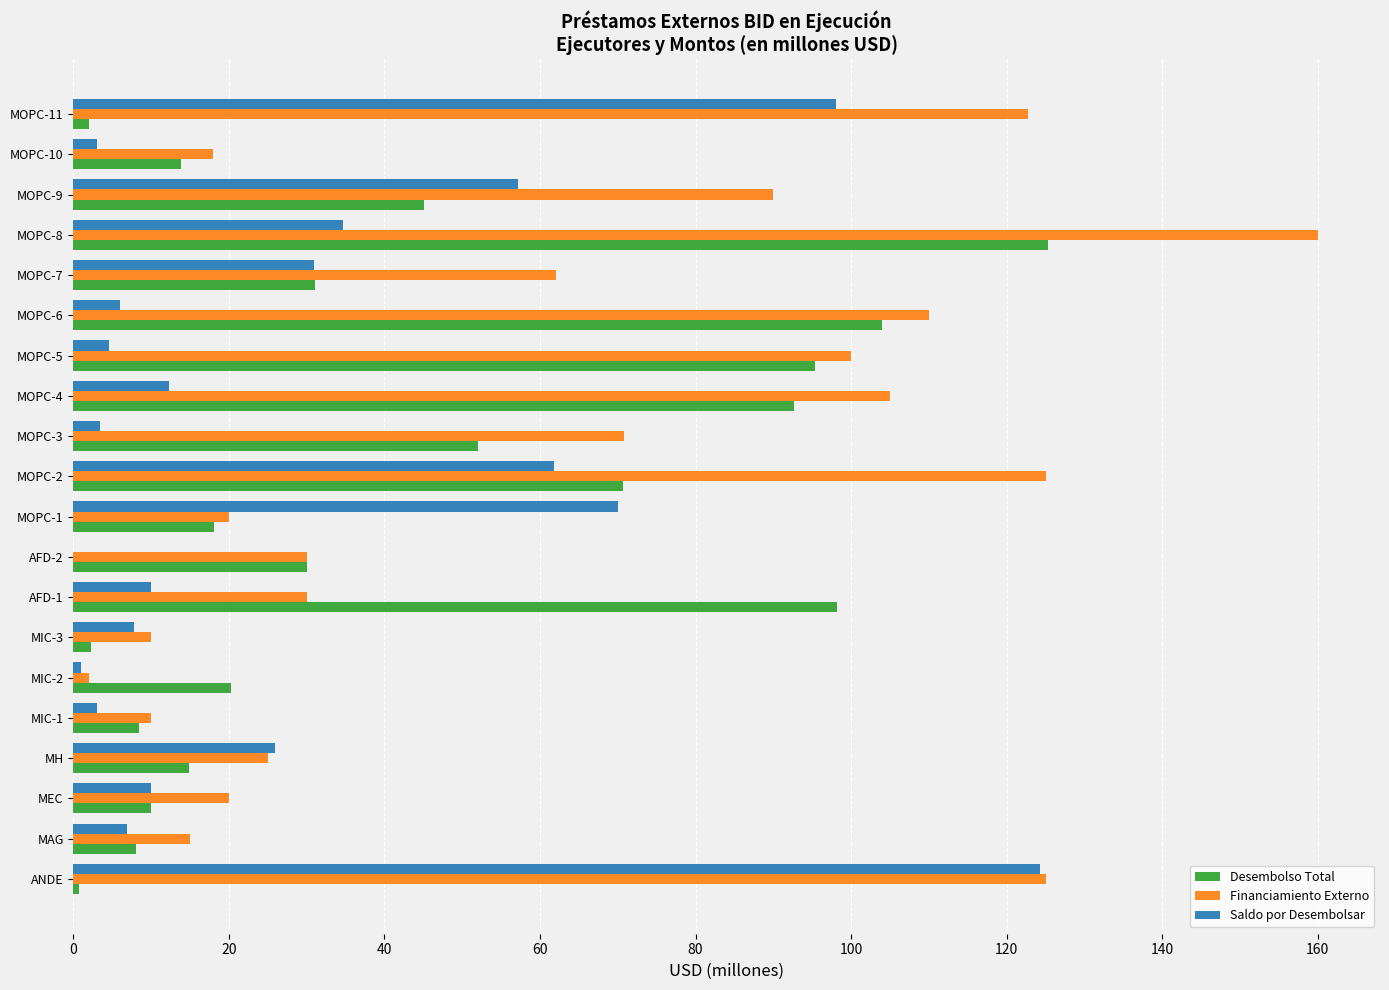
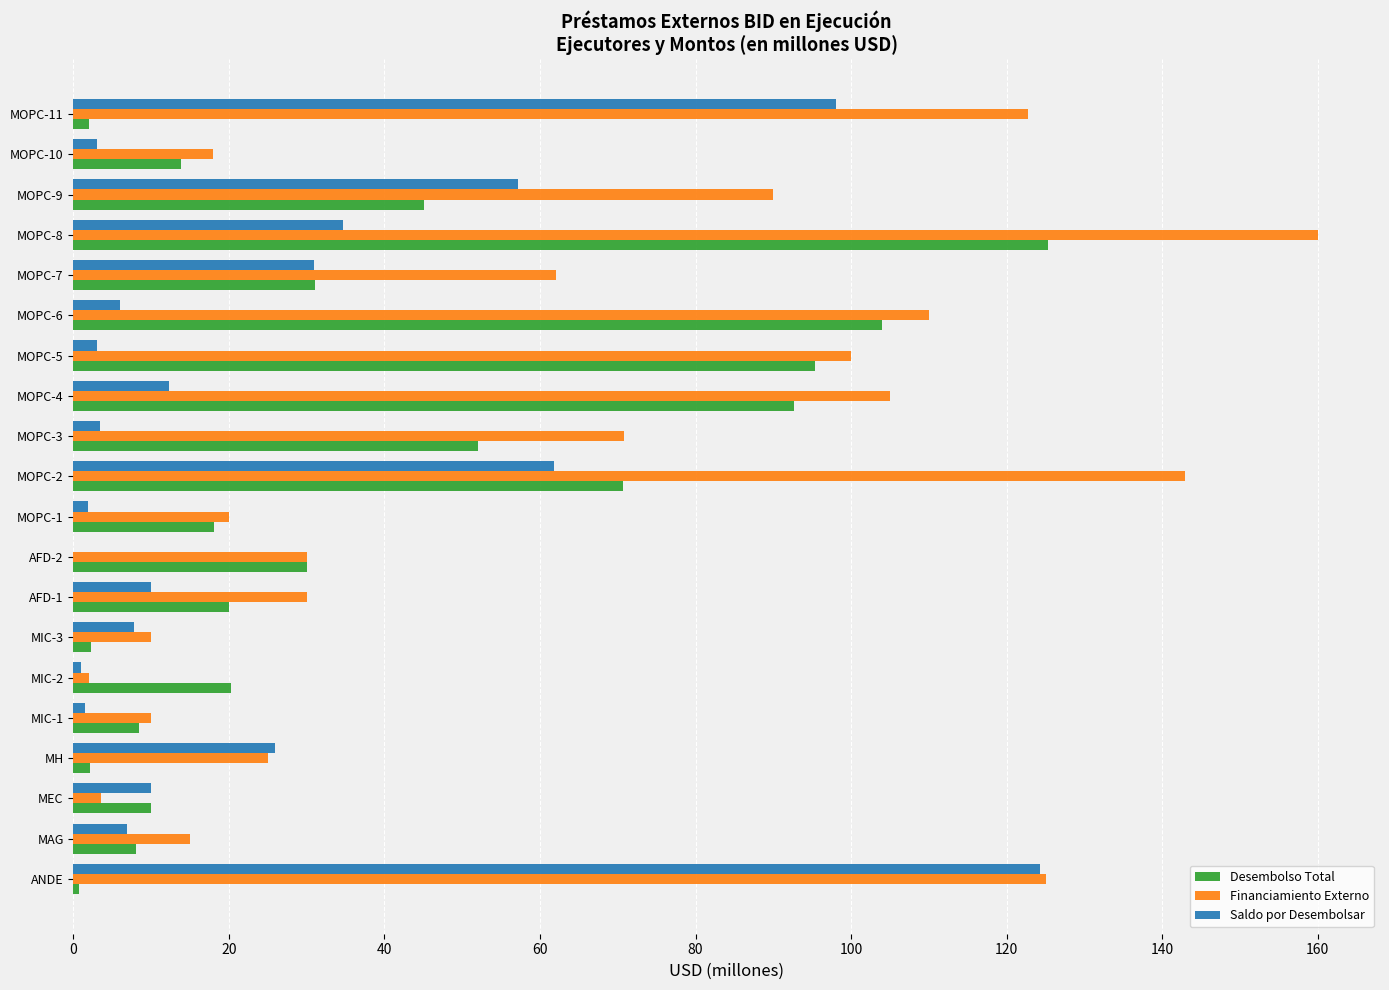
  {
    "Desembolso Total": {
      "MOPC-11": 2,
      "MOPC-10": 14,
      "MOPC-9": 45,
      "MOPC-8": 125,
      "MOPC-7": 31,
      "MOPC-6": 104,
      "MOPC-5": 95,
      "MOPC-4": 93,
      "MOPC-3": 52,
      "MOPC-2": 71,
      "MOPC-1": 18,
      "AFD-2": 30,
-     "AFD-1": 98,
+     "AFD-1": 20,
      "MIC-3": 2,
      "MIC-2": 20,
      "MIC-1": 8,
-     "MH": 15,
+     "MH": 2,
      "MEC": 10,
      "MAG": 8,
      "ANDE": 1
    },
    "Financiamiento Externo": {
      "MOPC-11": 123,
      "MOPC-10": 18,
      "MOPC-9": 90,
      "MOPC-8": 160,
      "MOPC-7": 62,
      "MOPC-6": 110,
      "MOPC-5": 100,
      "MOPC-4": 105,
      "MOPC-3": 71,
-     "MOPC-2": 125,
+     "MOPC-2": 143,
      "MOPC-1": 20,
      "AFD-2": 30,
      "AFD-1": 30,
      "MIC-3": 10,
      "MIC-2": 2,
      "MIC-1": 10,
      "MH": 25,
-     "MEC": 20,
+     "MEC": 4,
      "MAG": 15,
      "ANDE": 125
    },
    "Saldo por Desembolsar": {
      "MOPC-11": 98,
      "MOPC-10": 3,
      "MOPC-9": 57,
      "MOPC-8": 35,
      "MOPC-7": 31,
      "MOPC-6": 6,
-     "MOPC-5": 5,
+     "MOPC-5": 3,
      "MOPC-4": 12,
      "MOPC-3": 3,
      "MOPC-2": 62,
-     "MOPC-1": 70,
+     "MOPC-1": 2,
      "AFD-2": 0,
      "AFD-1": 10,
      "MIC-3": 8,
      "MIC-2": 1,
-     "MIC-1": 3,
+     "MIC-1": 2,
      "MH": 26,
      "MEC": 10,
      "MAG": 7,
      "ANDE": 124
    }
  }
